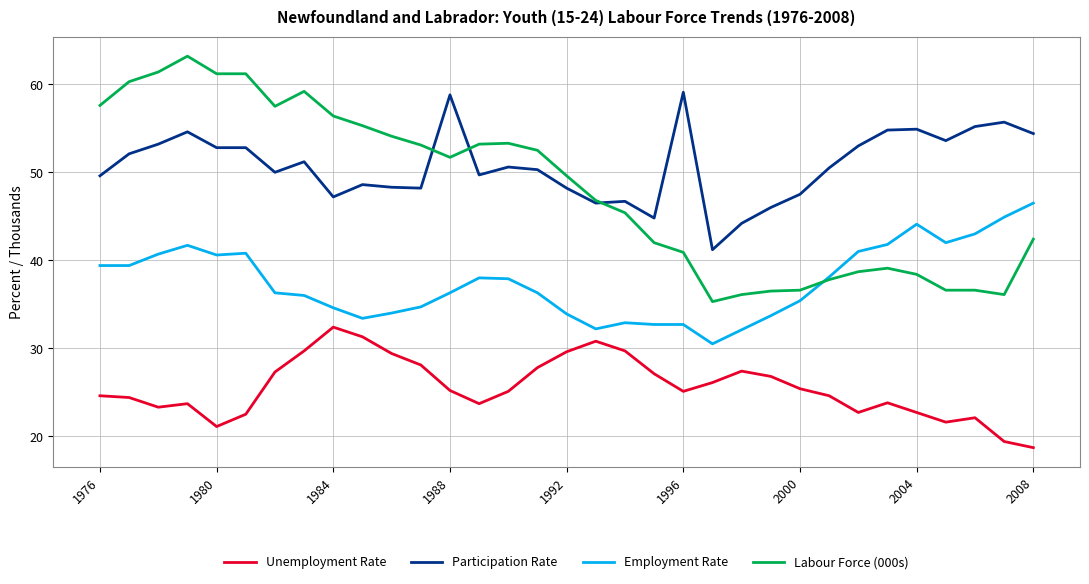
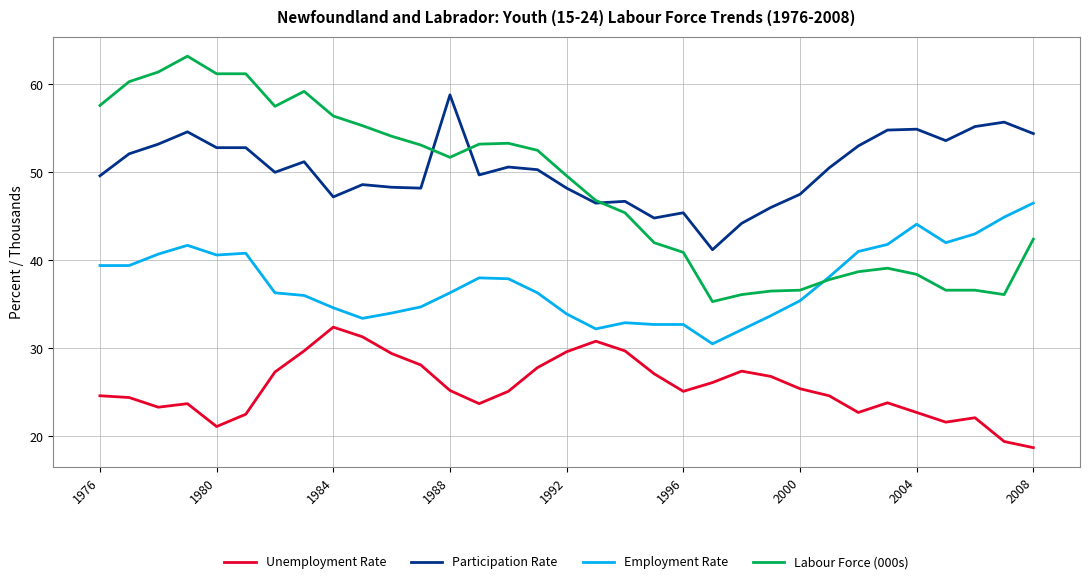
  {
    "Unemployment Rate": {
      "1976": 25,
      "1980": 21,
      "1984": 32,
      "1988": 25,
      "1992": 30,
      "1996": 25,
      "2000": 25,
      "2004": 23,
      "2008": 19
    },
    "Participation Rate": {
      "1976": 50,
      "1980": 53,
      "1984": 47,
      "1988": 59,
      "1992": 48,
-     "1996": 59,
+     "1996": 45,
      "2000": 48,
      "2004": 55,
      "2008": 54
    },
    "Employment Rate": {
      "1976": 39,
      "1980": 41,
      "1984": 35,
      "1988": 36,
      "1992": 34,
      "1996": 33,
      "2000": 35,
      "2004": 44,
      "2008": 47
    },
    "Labour Force (000s)": {
      "1976": 58,
      "1980": 61,
      "1984": 56,
      "1988": 52,
      "1992": 50,
      "1996": 41,
      "2000": 37,
      "2004": 38,
      "2008": 42
    }
  }
